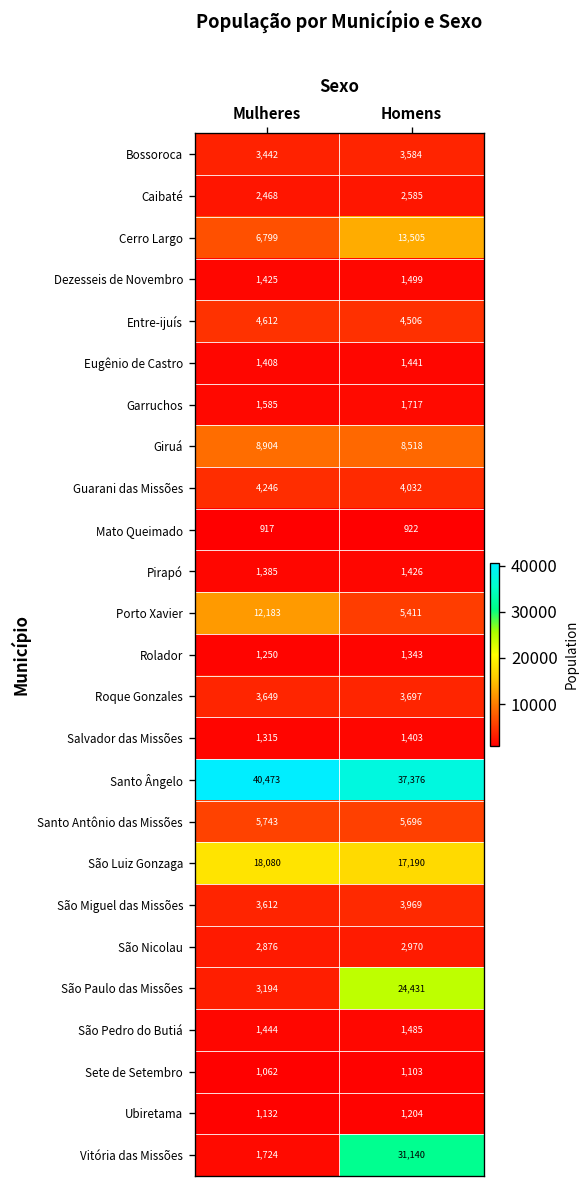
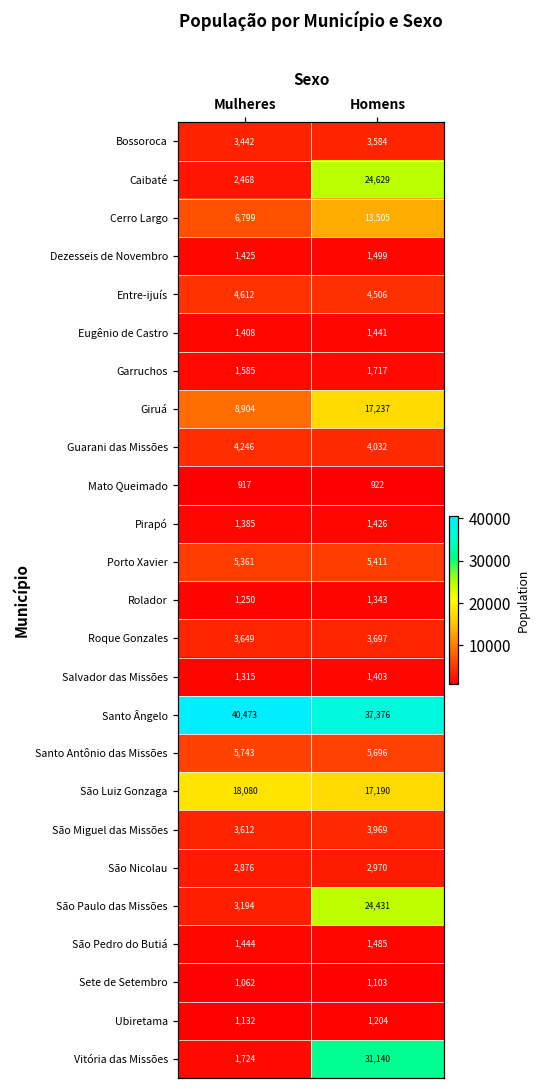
  {
    "Bossoroca": {
      "Mulheres": "3,442",
      "Homens": "3,584"
    },
    "Caibaté": {
      "Mulheres": "2,468",
-     "Homens": "2,585"
+     "Homens": "24,629"
    },
    "Cerro Largo": {
      "Mulheres": "6,799",
      "Homens": "13,505"
    },
    "Dezesseis de Novembro": {
      "Mulheres": "1,425",
      "Homens": "1,499"
    },
    "Entre-ijuís": {
      "Mulheres": "4,612",
      "Homens": "4,506"
    },
    "Eugênio de Castro": {
      "Mulheres": "1,408",
      "Homens": "1,441"
    },
    "Garruchos": {
      "Mulheres": "1,585",
      "Homens": "1,717"
    },
    "Giruá": {
      "Mulheres": "8,904",
-     "Homens": "8,518"
+     "Homens": "17,237"
    },
    "Guarani das Missões": {
      "Mulheres": "4,246",
      "Homens": "4,032"
    },
    "Mato Queimado": {
      "Mulheres": "917",
      "Homens": "922"
    },
    "Pirapó": {
      "Mulheres": "1,385",
      "Homens": "1,426"
    },
    "Porto Xavier": {
-     "Mulheres": "12,183",
+     "Mulheres": "5,361",
      "Homens": "5,411"
    },
    "Rolador": {
      "Mulheres": "1,250",
      "Homens": "1,343"
    },
    "Roque Gonzales": {
      "Mulheres": "3,649",
      "Homens": "3,697"
    },
    "Salvador das Missões": {
      "Mulheres": "1,315",
      "Homens": "1,403"
    },
    "Santo Ângelo": {
      "Mulheres": "40,473",
      "Homens": "37,376"
    },
    "Santo Antônio das Missões": {
      "Mulheres": "5,743",
      "Homens": "5,696"
    },
    "São Luiz Gonzaga": {
      "Mulheres": "18,080",
      "Homens": "17,190"
    },
    "São Miguel das Missões": {
      "Mulheres": "3,612",
      "Homens": "3,969"
    },
    "São Nicolau": {
      "Mulheres": "2,876",
      "Homens": "2,970"
    },
    "São Paulo das Missões": {
      "Mulheres": "3,194",
      "Homens": "24,431"
    },
    "São Pedro do Butiá": {
      "Mulheres": "1,444",
      "Homens": "1,485"
    },
    "Sete de Setembro": {
      "Mulheres": "1,062",
      "Homens": "1,103"
    },
    "Ubiretama": {
      "Mulheres": "1,132",
      "Homens": "1,204"
    },
    "Vitória das Missões": {
      "Mulheres": "1,724",
      "Homens": "31,140"
    }
  }
